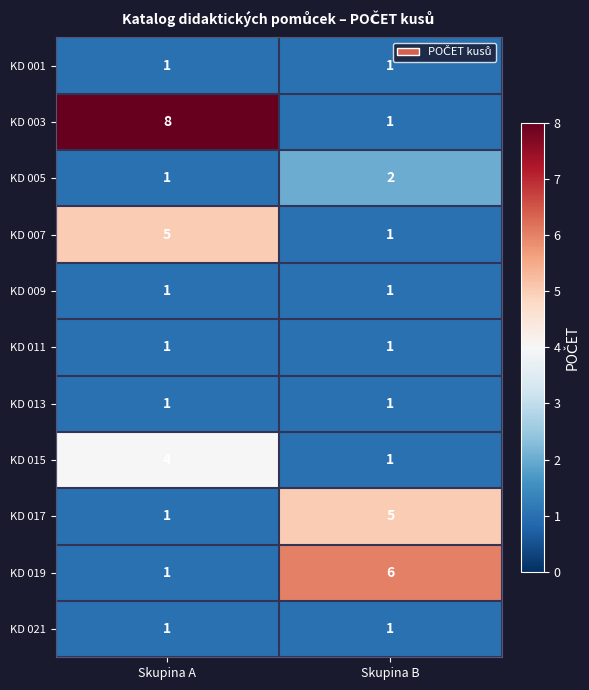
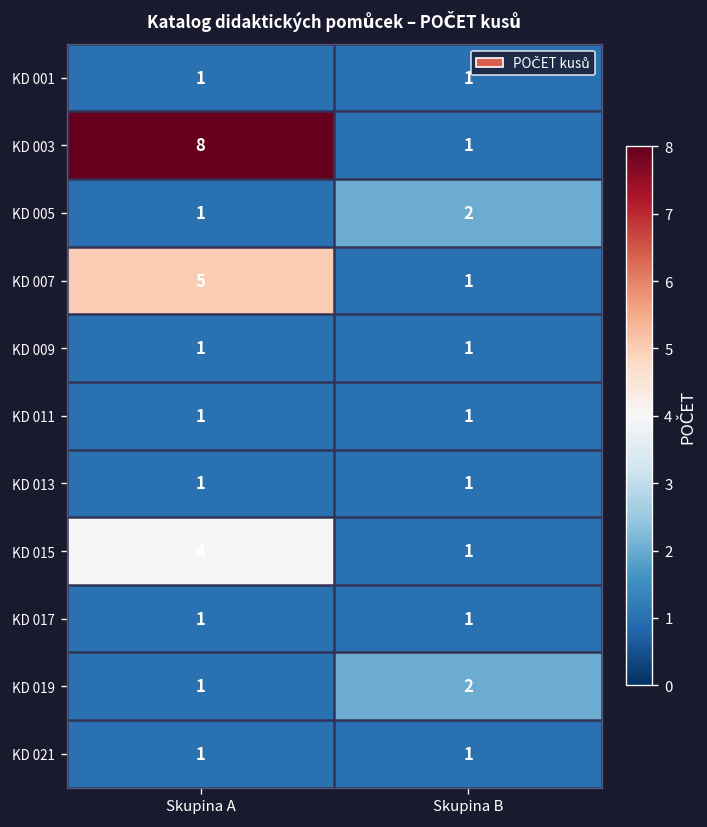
  {
    "KD 001": {
      "Skupina A": 1
    },
    "KD 003": {
      "Skupina A": 8,
      "Skupina B": 1
    },
    "KD 005": {
      "Skupina A": 1,
      "Skupina B": 2
    },
    "KD 007": {
      "Skupina A": 5,
      "Skupina B": 1
    },
    "KD 009": {
      "Skupina A": 1,
      "Skupina B": 1
    },
    "KD 011": {
      "Skupina A": 1,
      "Skupina B": 1
    },
    "KD 013": {
      "Skupina A": 1,
      "Skupina B": 1
    },
    "KD 015": {
      "Skupina B": 1
    },
    "KD 017": {
      "Skupina A": 1,
-     "Skupina B": 5
+     "Skupina B": 1
    },
    "KD 019": {
      "Skupina A": 1,
-     "Skupina B": 6
+     "Skupina B": 2
    },
    "KD 021": {
      "Skupina A": 1,
      "Skupina B": 1
    }
  }
